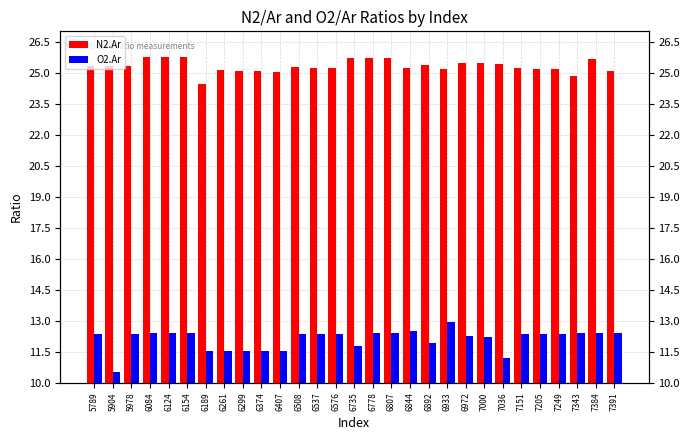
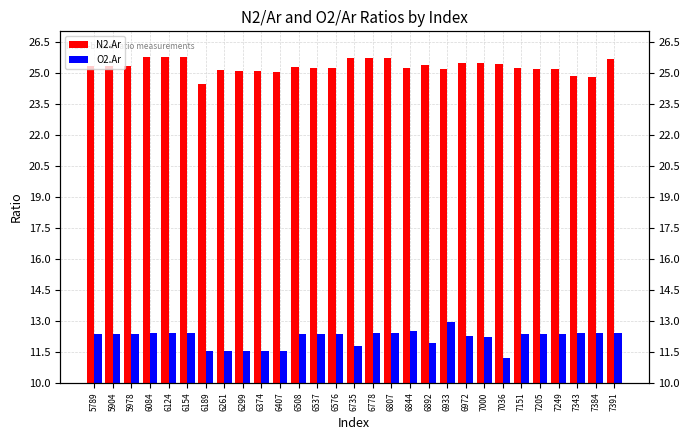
  {
    "N2.Ar": {
      "5978": 25.3,
      "6084": 25.8,
      "6124": 25.8,
      "6154": 25.8,
      "6189": 24.4,
      "6261": 25.1,
      "6299": 25.1,
      "6374": 25.1,
      "6407": 25.0,
      "6508": 25.3,
      "6537": 25.2,
      "6576": 25.2,
      "6735": 25.7,
      "6778": 25.7,
      "6807": 25.7,
      "6844": 25.2,
      "6892": 25.4,
      "6933": 25.2,
      "6972": 25.5,
      "7000": 25.4,
      "7036": 25.4,
      "7151": 25.2,
      "7205": 25.2,
      "7249": 25.2,
      "7343": 24.9,
-     "7384": 25.6,
-     "7391": 25.1
+     "7384": 24.8,
+     "7391": 25.7
    },
    "O2.Ar": {
      "5789": 12.4,
-     "5904": 10.5,
+     "5904": 12.4,
      "5978": 12.4,
      "6084": 12.4,
      "6124": 12.4,
      "6154": 12.4,
      "6189": 11.5,
      "6261": 11.6,
      "6299": 11.6,
      "6374": 11.6,
      "6407": 11.5,
      "6508": 12.4,
      "6537": 12.4,
      "6576": 12.4,
      "6735": 11.8,
      "6778": 12.4,
      "6807": 12.4,
      "6844": 12.5,
      "6892": 11.9,
      "6933": 12.9,
      "6972": 12.3,
      "7000": 12.2,
      "7036": 11.2,
      "7151": 12.4,
      "7205": 12.4,
      "7249": 12.4,
      "7343": 12.4,
      "7384": 12.4,
      "7391": 12.4
    }
  }
